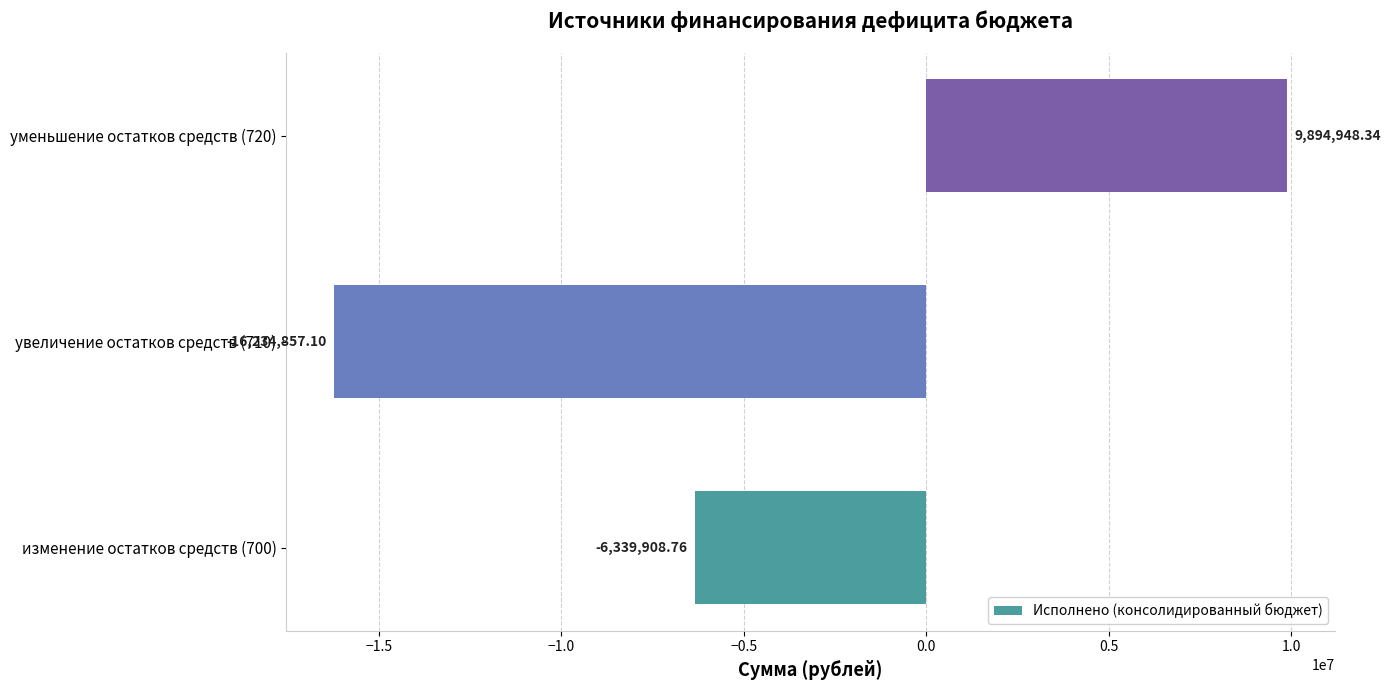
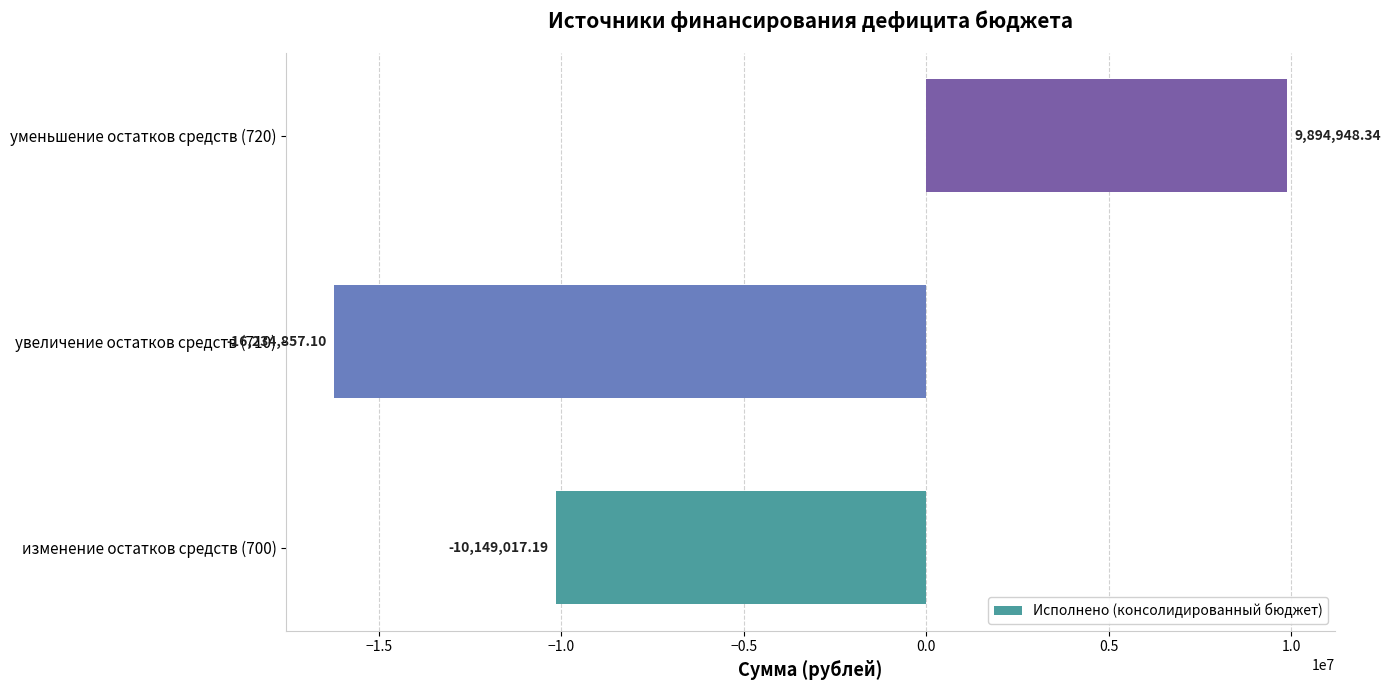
  {
    "уменьшение остатков средств (720)": "9,894,948.34",
    "увеличение остатков средств (710)": "-16,234,857.10",
-   "изменение остатков средств (700)": "-6,339,908.76"
+   "изменение остатков средств (700)": "-10,149,017.19"
  }
